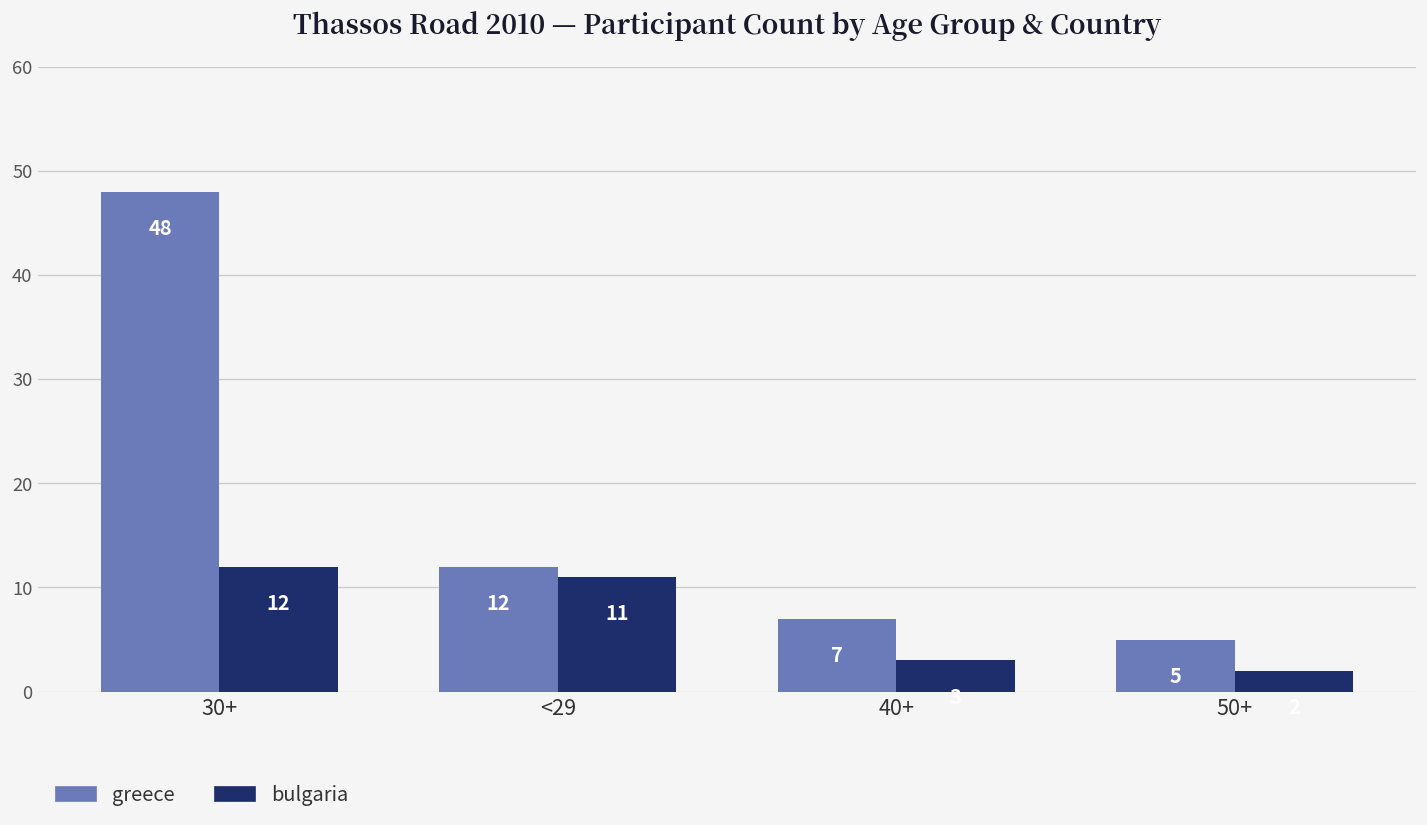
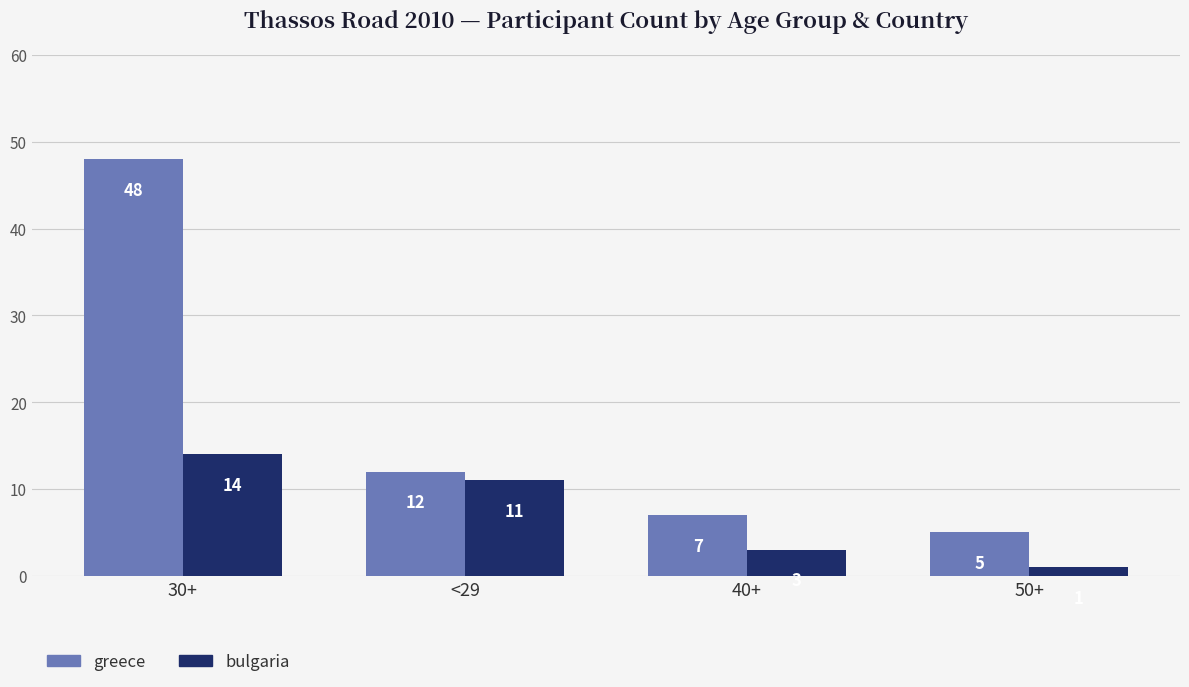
  {
    "greece": {
      "30+": 48,
      "<29": 12,
      "40+": 7,
      "50+": 5
    },
    "bulgaria": {
-     "30+": 12,
+     "30+": 14,
      "<29": 11,
-     "50+": 2
+     "50+": 1
    }
  }
